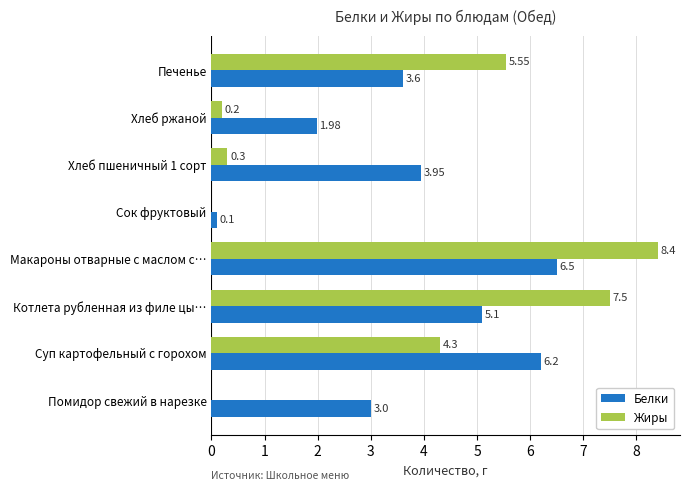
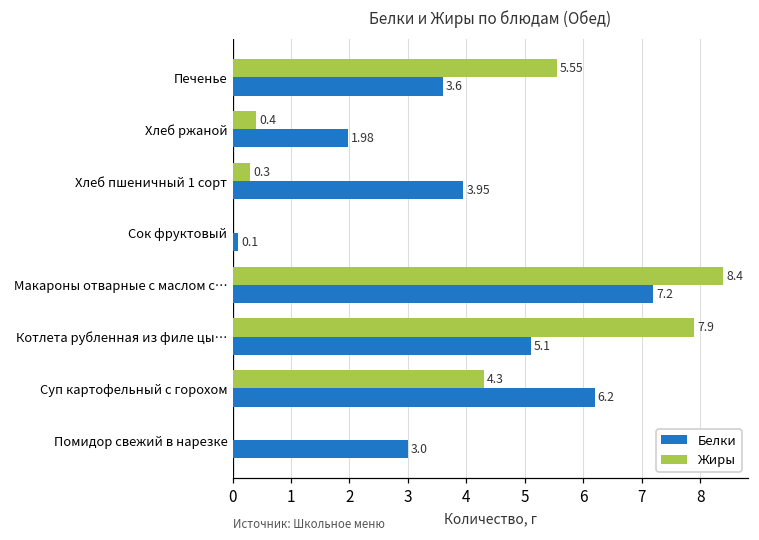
  {
    "Белки": {
      "Печенье": 3.6,
      "Хлеб ржаной": 1.98,
      "Хлеб пшеничный 1 сорт": 3.95,
      "Сок фруктовый": 0.1,
-     "Макароны отварные с маслом с…": 6.5,
+     "Макароны отварные с маслом с…": 7.2,
      "Котлета рубленная из филе цы…": 5.1,
      "Суп картофельный с горохом": 6.2,
      "Помидор свежий в нарезке": 3.0
    },
    "Жиры": {
      "Печенье": 5.55,
-     "Хлеб ржаной": 0.2,
+     "Хлеб ржаной": 0.4,
      "Хлеб пшеничный 1 сорт": 0.3,
      "Макароны отварные с маслом с…": 8.4,
-     "Котлета рубленная из филе цы…": 7.5,
+     "Котлета рубленная из филе цы…": 7.9,
      "Суп картофельный с горохом": 4.3
    }
  }
